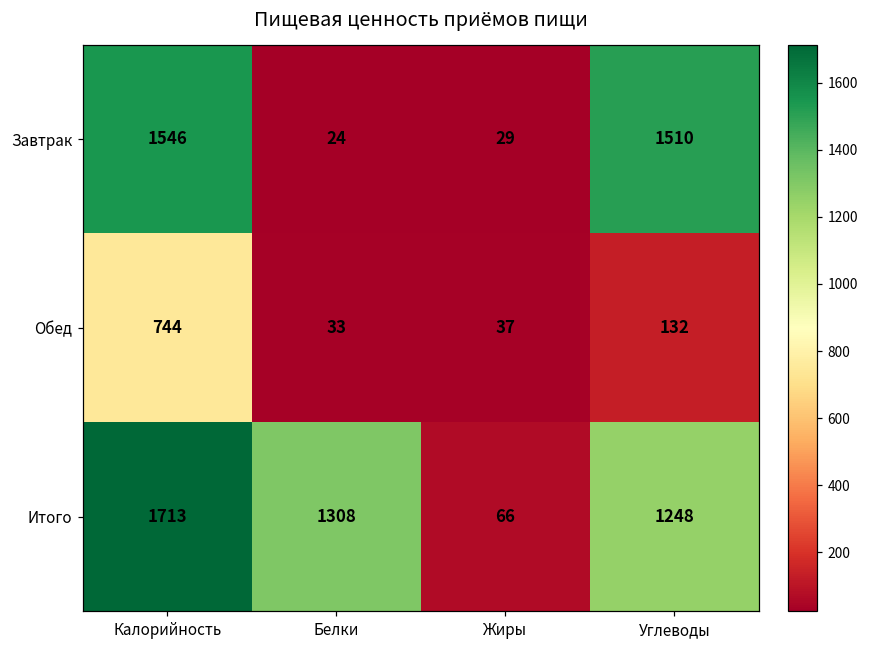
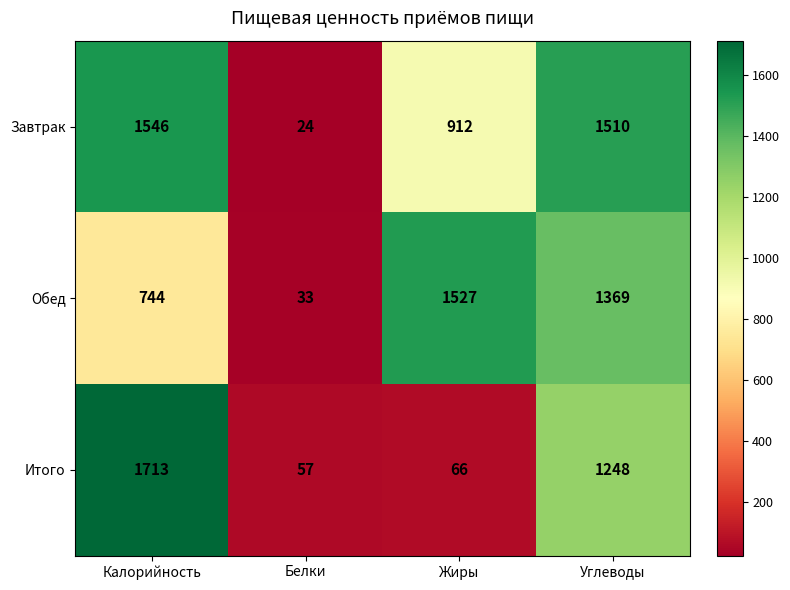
  {
    "Завтрак": {
      "Калорийность": 1546,
      "Белки": 24,
-     "Жиры": 29,
+     "Жиры": 912,
      "Углеводы": 1510
    },
    "Обед": {
      "Калорийность": 744,
      "Белки": 33,
-     "Жиры": 37,
-     "Углеводы": 132
+     "Жиры": 1527,
+     "Углеводы": 1369
    },
    "Итого": {
      "Калорийность": 1713,
-     "Белки": 1308,
+     "Белки": 57,
      "Жиры": 66,
      "Углеводы": 1248
    }
  }
